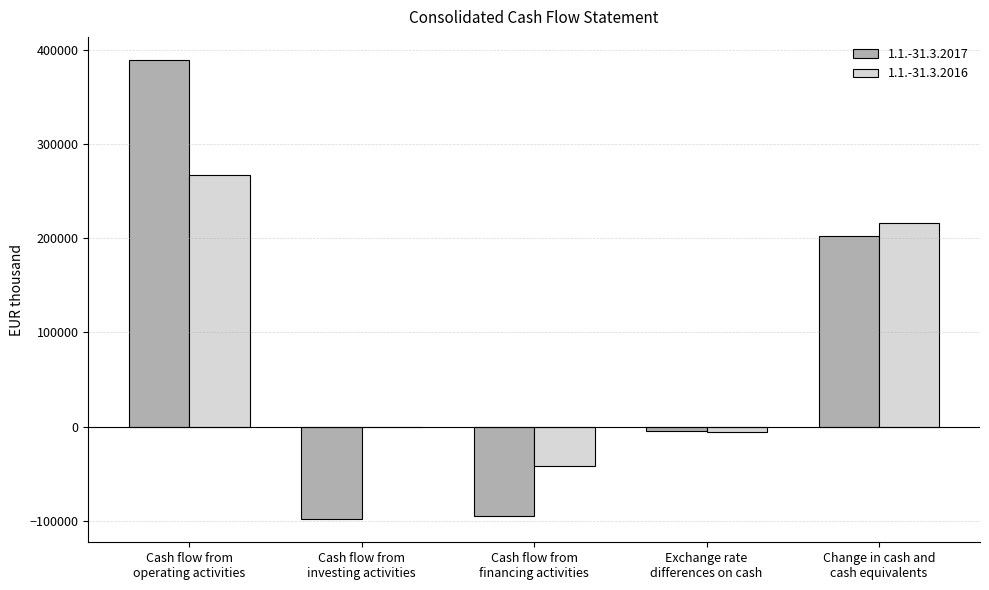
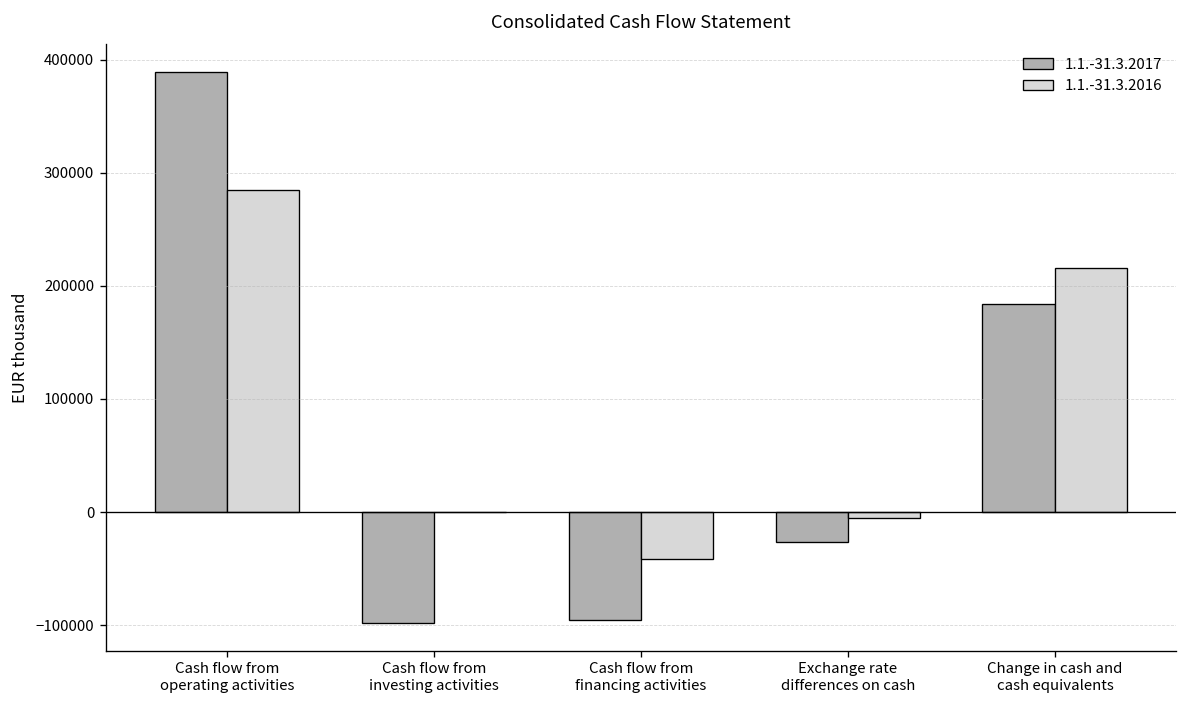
  {
    "1.1.-31.3.2017": {
      "Cash flow from operating activities": 390000,
      "Cash flow from investing activities": -100000,
      "Cash flow from financing activities": -100000,
-     "Exchange rate differences on cash": 0,
-     "Change in cash and cash equivalents": 200000
+     "Exchange rate differences on cash": -30000,
+     "Change in cash and cash equivalents": 180000
    },
    "1.1.-31.3.2016": {
-     "Cash flow from operating activities": 270000,
+     "Cash flow from operating activities": 280000,
      "Cash flow from financing activities": -40000,
      "Exchange rate differences on cash": -10000,
      "Change in cash and cash equivalents": 220000
    }
  }
